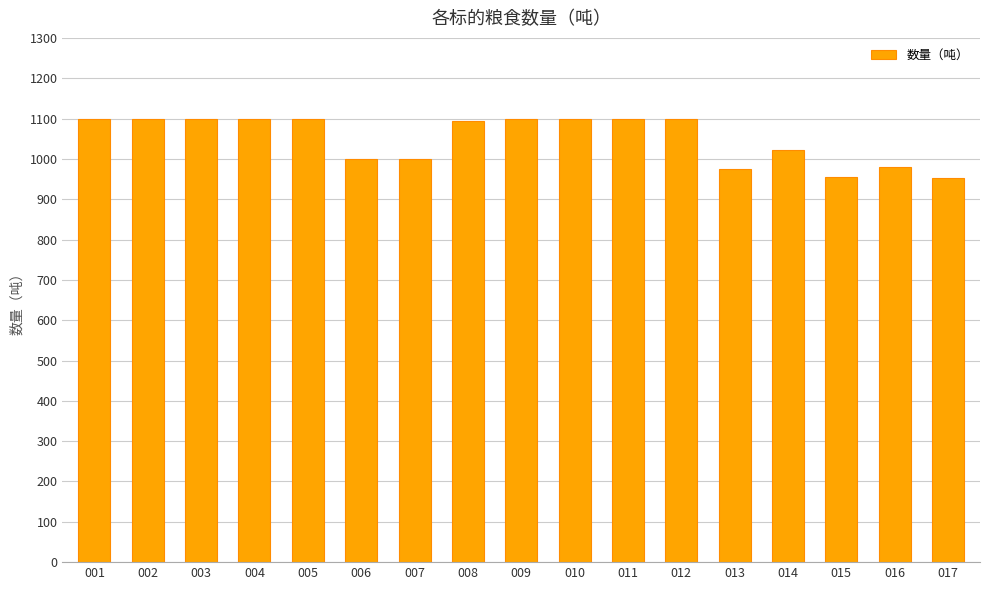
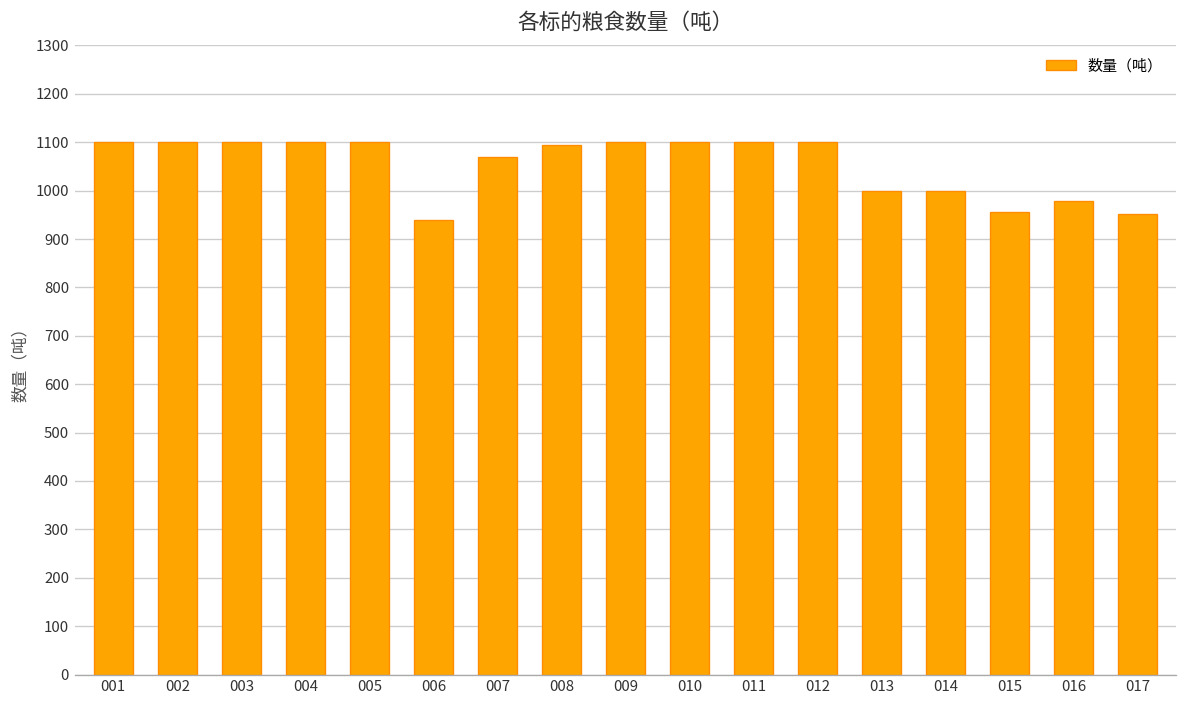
  {
    "001": 1100,
    "002": 1100,
    "003": 1100,
    "004": 1100,
    "005": 1100,
-   "006": 1000,
-   "007": 1000,
+   "006": 940,
+   "007": 1070,
    "008": 1100,
    "009": 1100,
    "010": 1100,
    "011": 1100,
    "012": 1100,
-   "013": 980,
-   "014": 1020,
+   "013": 1000,
+   "014": 1000,
    "015": 960,
    "016": 980,
    "017": 950
  }
